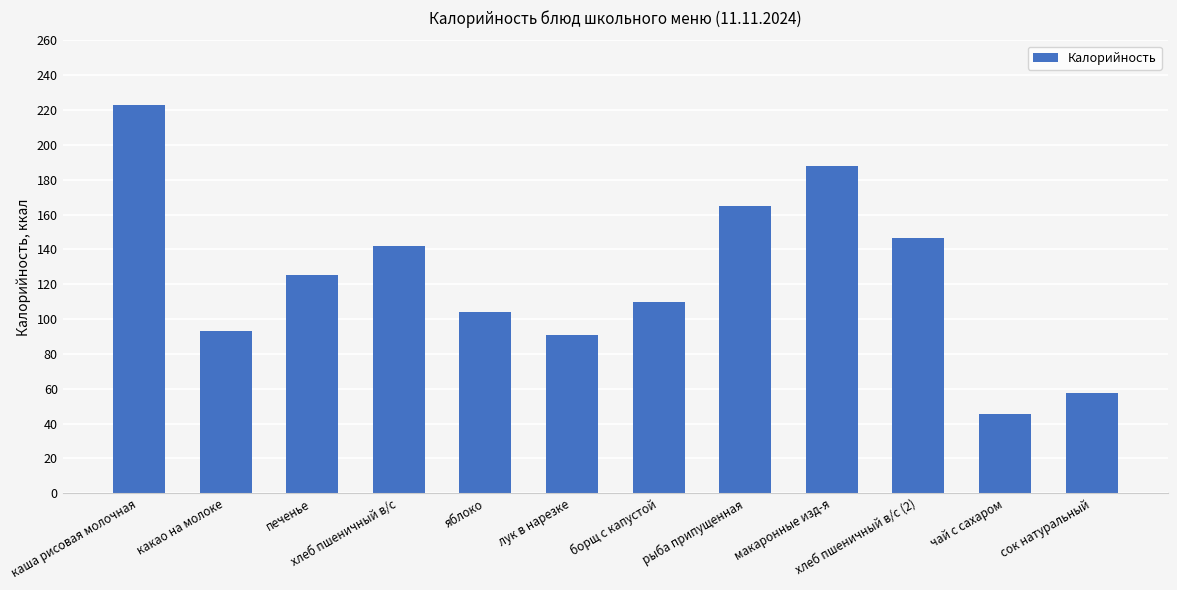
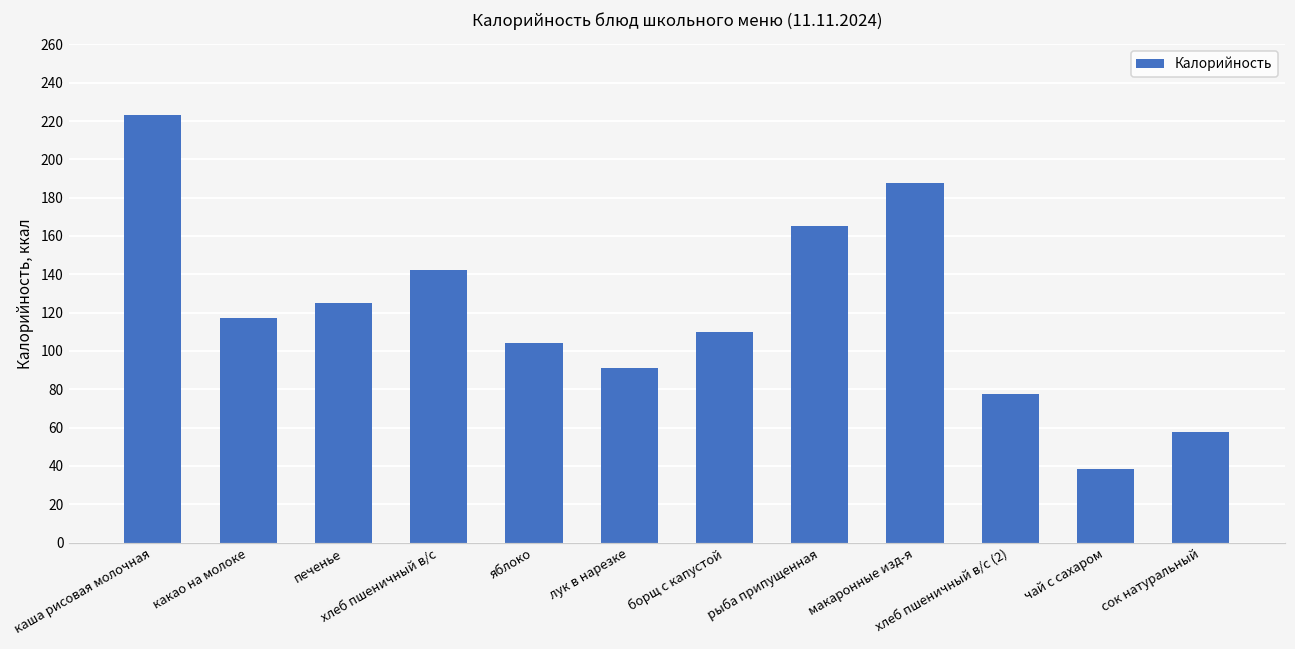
  {
    "каша рисовая молочная": 223,
-   "какао на молоке": 93,
+   "какао на молоке": 117,
    "печенье": 125,
    "хлеб пшеничный в/с": 142,
    "яблоко": 104,
    "лук в нарезке": 91,
    "борщ с капустой": 110,
    "рыба припущенная": 165,
    "макаронные изд-я": 188,
-   "хлеб пшеничный в/с (2)": 147,
-   "чай с сахаром": 46,
+   "хлеб пшеничный в/с (2)": 77,
+   "чай с сахаром": 38,
    "сок натуральный": 58
  }
